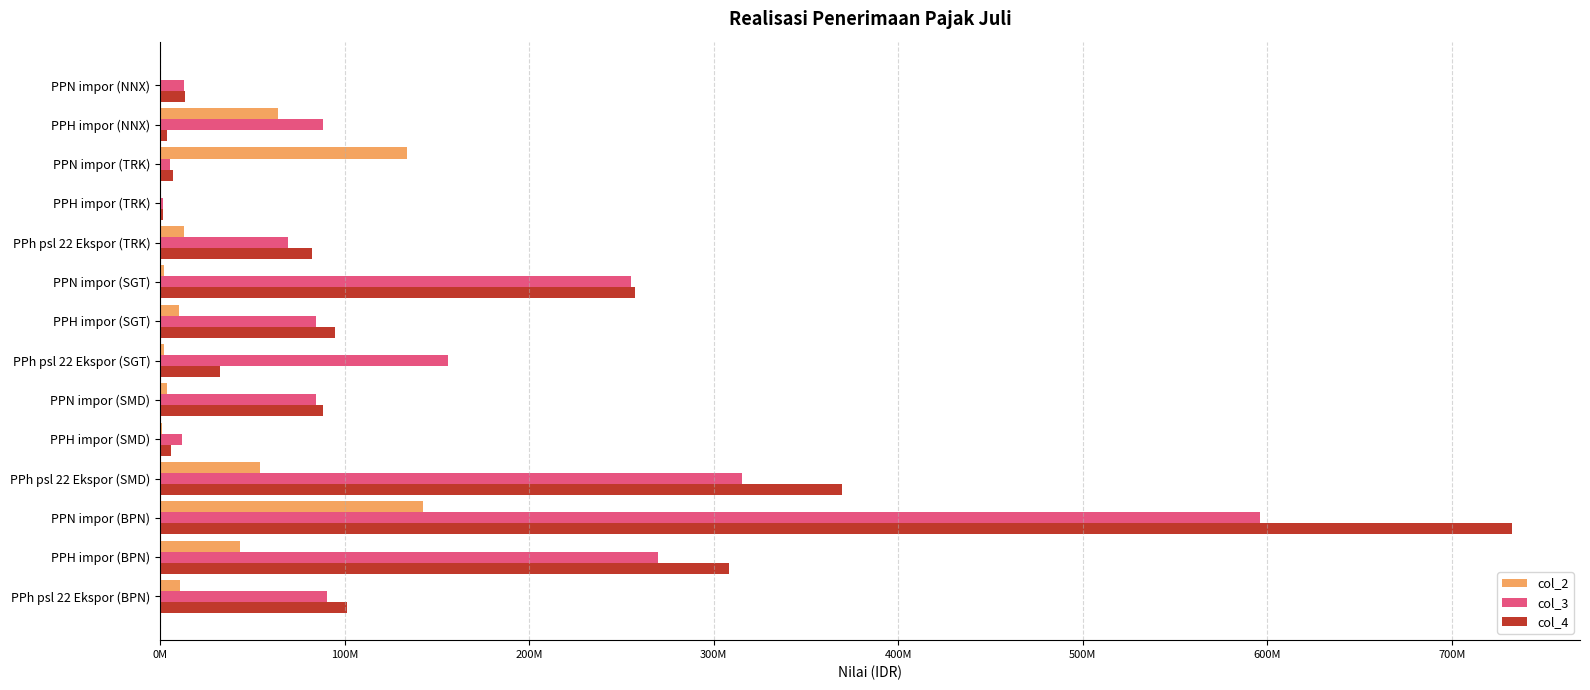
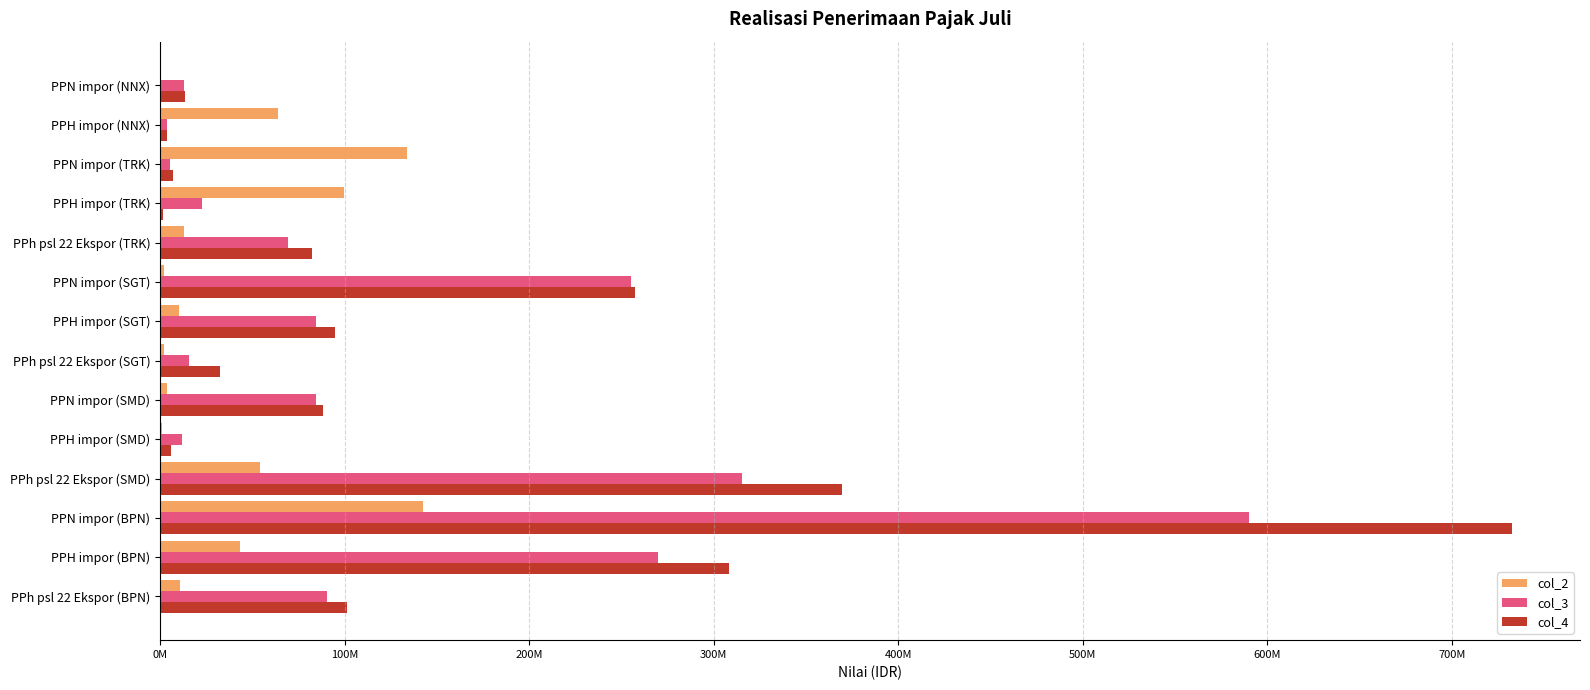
  {
    "col_2": {
      "PPH impor (NNX)": 64000000,
      "PPN impor (TRK)": 134000000,
-     "PPH impor (TRK)": 0,
+     "PPH impor (TRK)": 100000000,
      "PPh psl 22 Ekspor (TRK)": 13000000,
      "PPN impor (SGT)": 2000000,
      "PPH impor (SGT)": 11000000,
      "PPh psl 22 Ekspor (SGT)": 2000000,
      "PPN impor (SMD)": 4000000,
      "PPH impor (SMD)": 1000000,
      "PPh psl 22 Ekspor (SMD)": 54000000,
      "PPN impor (BPN)": 143000000,
      "PPH impor (BPN)": 43000000,
      "PPh psl 22 Ekspor (BPN)": 11000000
    },
    "col_3": {
      "PPN impor (NNX)": 13000000,
-     "PPH impor (NNX)": 88000000,
+     "PPH impor (NNX)": 4000000,
      "PPN impor (TRK)": 6000000,
-     "PPH impor (TRK)": 1000000,
+     "PPH impor (TRK)": 23000000,
      "PPh psl 22 Ekspor (TRK)": 69000000,
      "PPN impor (SGT)": 255000000,
      "PPH impor (SGT)": 84000000,
-     "PPh psl 22 Ekspor (SGT)": 156000000,
+     "PPh psl 22 Ekspor (SGT)": 16000000,
      "PPN impor (SMD)": 85000000,
      "PPH impor (SMD)": 12000000,
      "PPh psl 22 Ekspor (SMD)": 315000000,
-     "PPN impor (BPN)": 596000000,
+     "PPN impor (BPN)": 590000000,
      "PPH impor (BPN)": 270000000,
      "PPh psl 22 Ekspor (BPN)": 90000000
    },
    "col_4": {
      "PPN impor (NNX)": 13000000,
      "PPH impor (NNX)": 4000000,
      "PPN impor (TRK)": 7000000,
      "PPH impor (TRK)": 2000000,
      "PPh psl 22 Ekspor (TRK)": 82000000,
      "PPN impor (SGT)": 257000000,
      "PPH impor (SGT)": 95000000,
      "PPh psl 22 Ekspor (SGT)": 32000000,
      "PPN impor (SMD)": 88000000,
      "PPH impor (SMD)": 6000000,
      "PPh psl 22 Ekspor (SMD)": 370000000,
      "PPN impor (BPN)": 733000000,
      "PPH impor (BPN)": 308000000,
      "PPh psl 22 Ekspor (BPN)": 101000000
    }
  }
